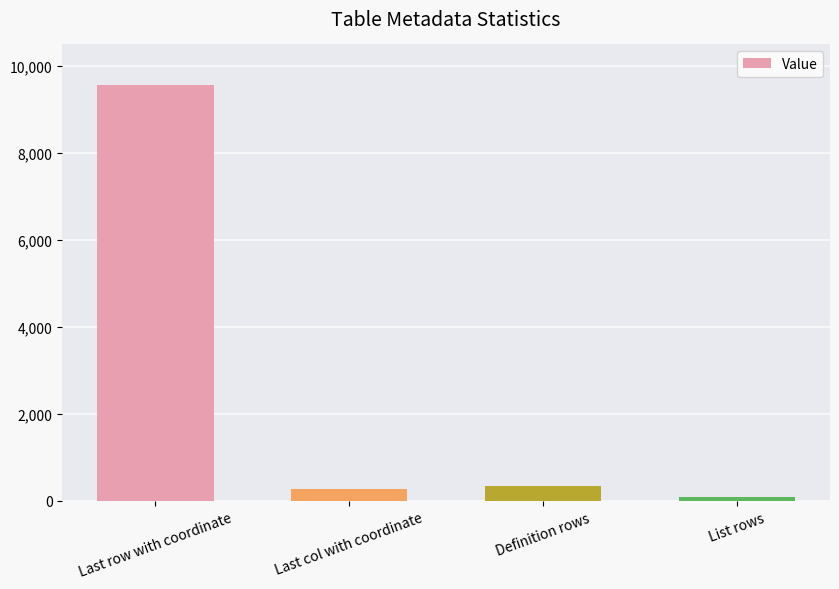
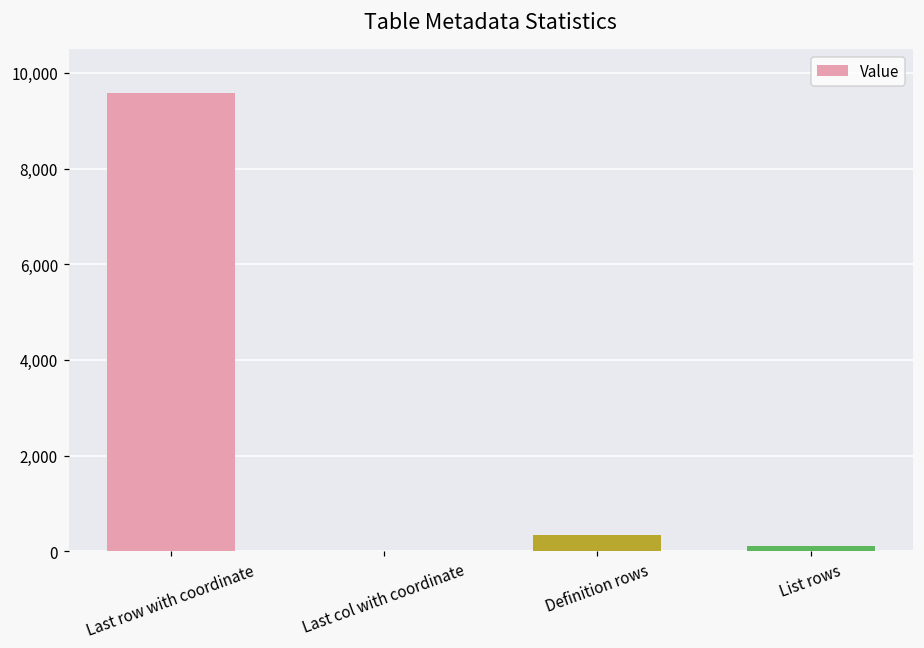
  {
    "Last row with coordinate": "9,600",
-   "Last col with coordinate": "300",
+   "Last col with coordinate": "0",
    "Definition rows": "300",
    "List rows": "100"
  }
